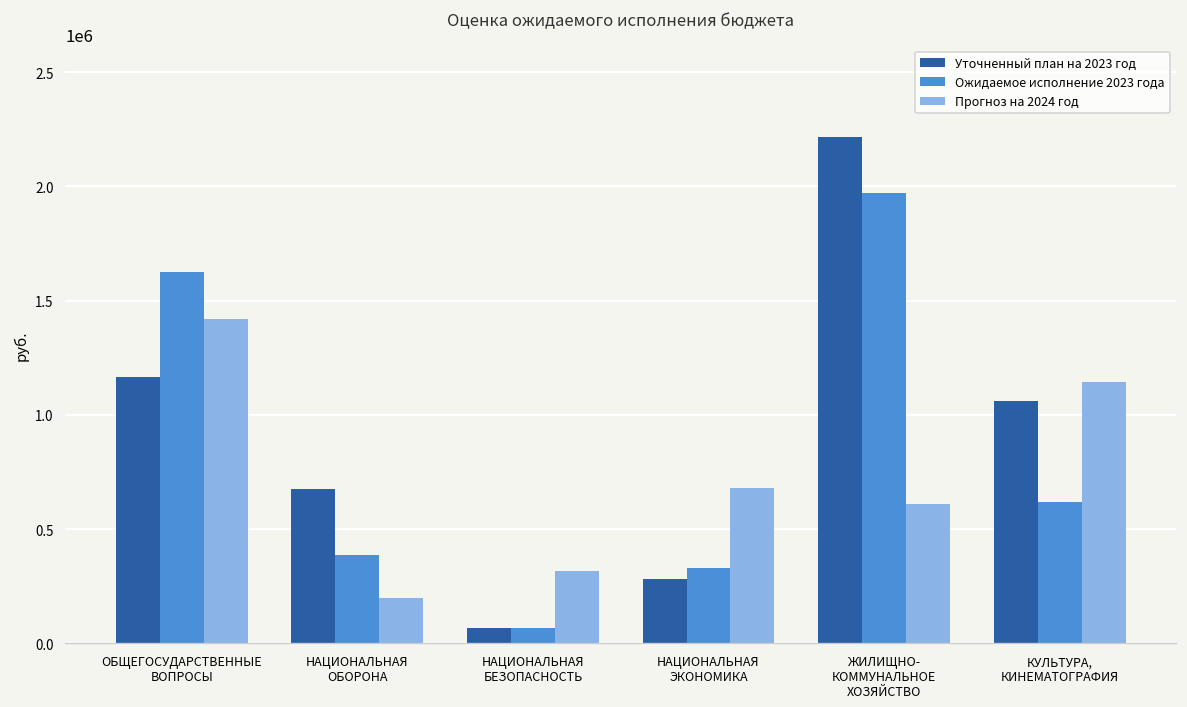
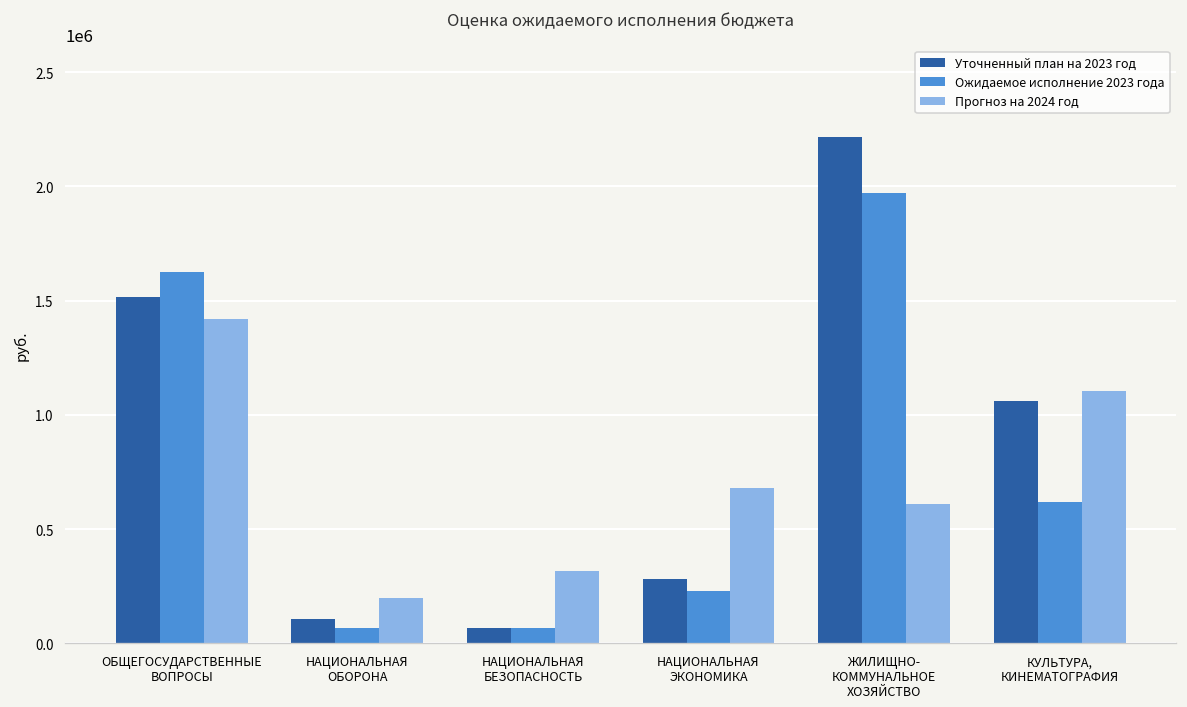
  {
    "Уточненный план на 2023 год": {
-     "ОБЩЕГОСУДАРСТВЕННЫЕ ВОПРОСЫ": 1170000,
-     "НАЦИОНАЛЬНАЯ ОБОРОНА": 680000,
+     "ОБЩЕГОСУДАРСТВЕННЫЕ ВОПРОСЫ": 1520000,
+     "НАЦИОНАЛЬНАЯ ОБОРОНА": 110000,
      "НАЦИОНАЛЬНАЯ БЕЗОПАСНОСТЬ": 70000,
      "НАЦИОНАЛЬНАЯ ЭКОНОМИКА": 280000,
      "ЖИЛИЩНО- КОММУНАЛЬНОЕ ХОЗЯЙСТВО": 2220000,
      "КУЛЬТУРА, КИНЕМАТОГРАФИЯ": 1060000
    },
    "Ожидаемое исполнение 2023 года": {
      "ОБЩЕГОСУДАРСТВЕННЫЕ ВОПРОСЫ": 1630000,
-     "НАЦИОНАЛЬНАЯ ОБОРОНА": 390000,
+     "НАЦИОНАЛЬНАЯ ОБОРОНА": 70000,
      "НАЦИОНАЛЬНАЯ БЕЗОПАСНОСТЬ": 70000,
-     "НАЦИОНАЛЬНАЯ ЭКОНОМИКА": 330000,
+     "НАЦИОНАЛЬНАЯ ЭКОНОМИКА": 230000,
      "ЖИЛИЩНО- КОММУНАЛЬНОЕ ХОЗЯЙСТВО": 1970000,
      "КУЛЬТУРА, КИНЕМАТОГРАФИЯ": 620000
    },
    "Прогноз на 2024 год": {
      "ОБЩЕГОСУДАРСТВЕННЫЕ ВОПРОСЫ": 1420000,
      "НАЦИОНАЛЬНАЯ ОБОРОНА": 200000,
      "НАЦИОНАЛЬНАЯ БЕЗОПАСНОСТЬ": 320000,
      "НАЦИОНАЛЬНАЯ ЭКОНОМИКА": 680000,
      "ЖИЛИЩНО- КОММУНАЛЬНОЕ ХОЗЯЙСТВО": 610000,
-     "КУЛЬТУРА, КИНЕМАТОГРАФИЯ": 1150000
+     "КУЛЬТУРА, КИНЕМАТОГРАФИЯ": 1100000
    }
  }
